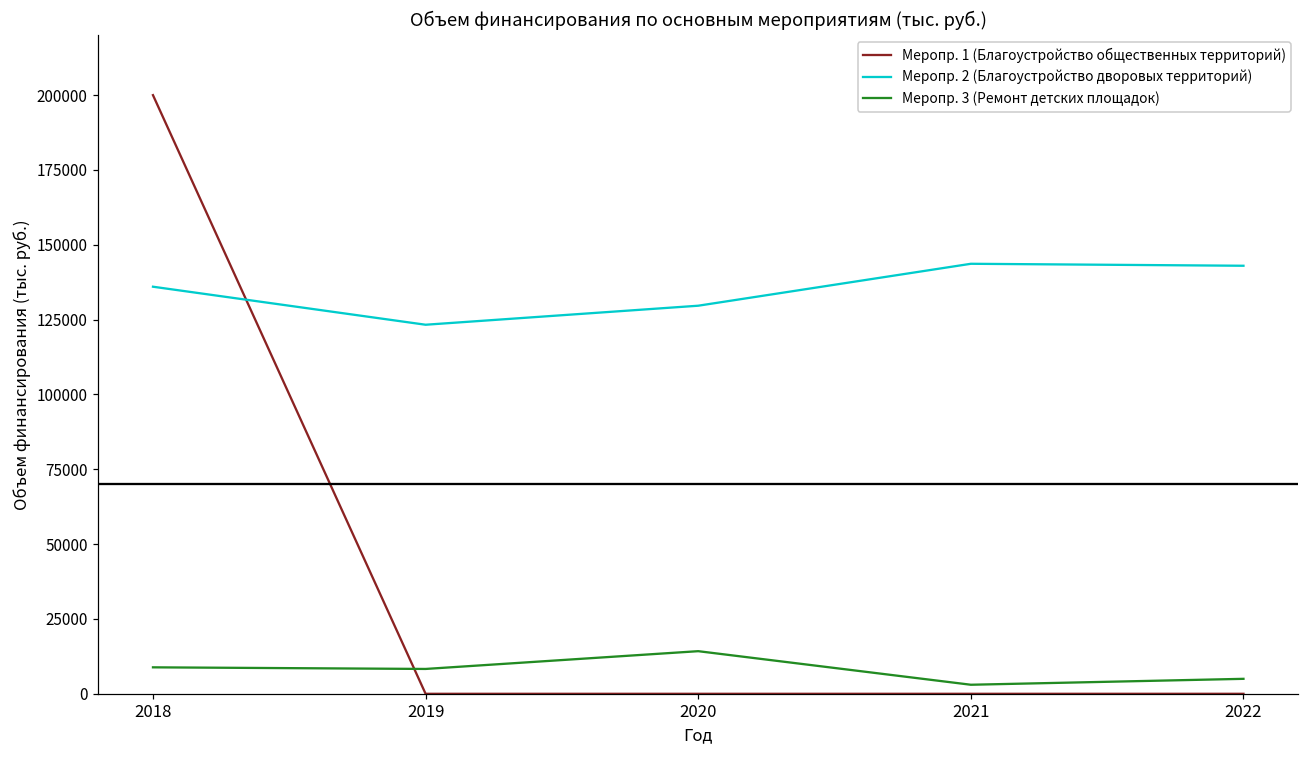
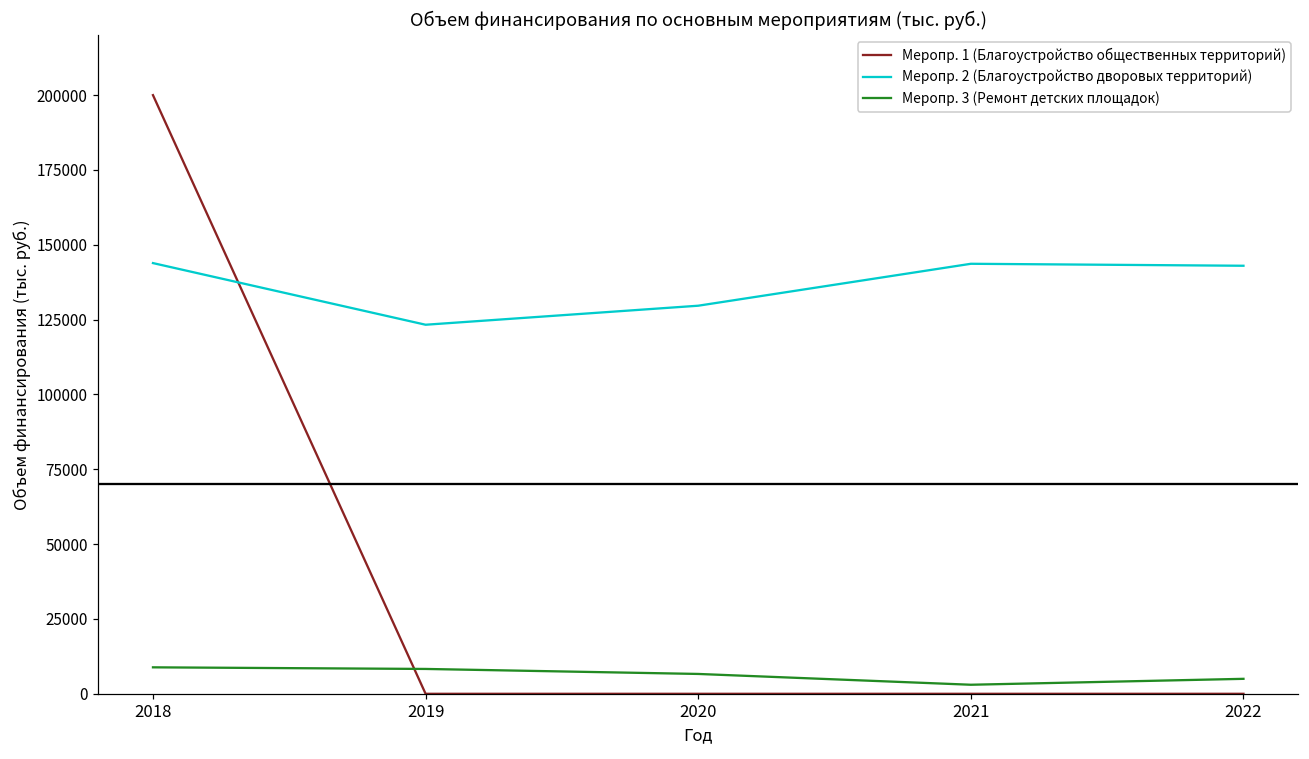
  {
    "Меропр. 1 (Благоустройство общественных территорий)": {
      "2018": 200000,
      "2019": 0,
      "2020": 0,
      "2021": 0,
      "2022": 0
    },
    "Меропр. 2 (Благоустройство дворовых территорий)": {
-     "2018": 136000,
+     "2018": 144000,
      "2019": 123000,
      "2020": 130000,
      "2021": 144000,
      "2022": 143000
    },
    "Меропр. 3 (Ремонт детских площадок)": {
      "2018": 9000,
      "2019": 8000,
-     "2020": 14000,
+     "2020": 7000,
      "2021": 3000,
      "2022": 5000
    }
  }
